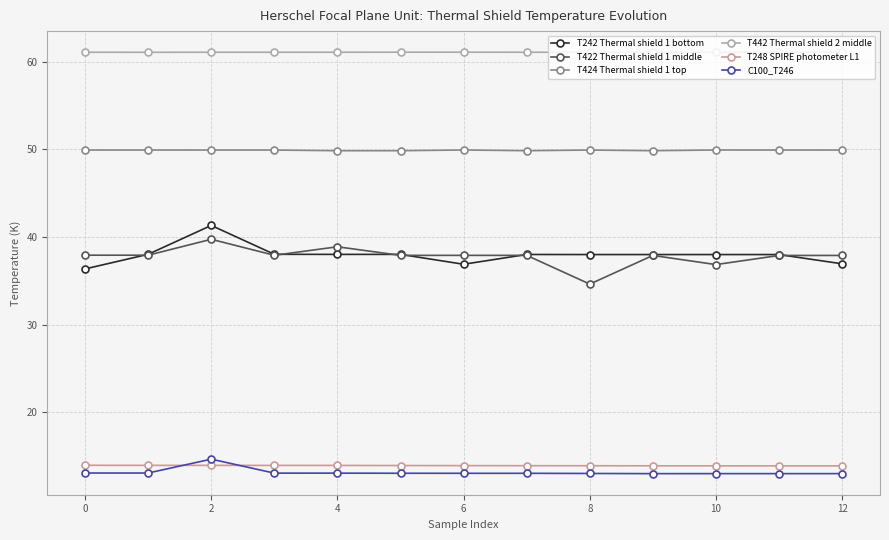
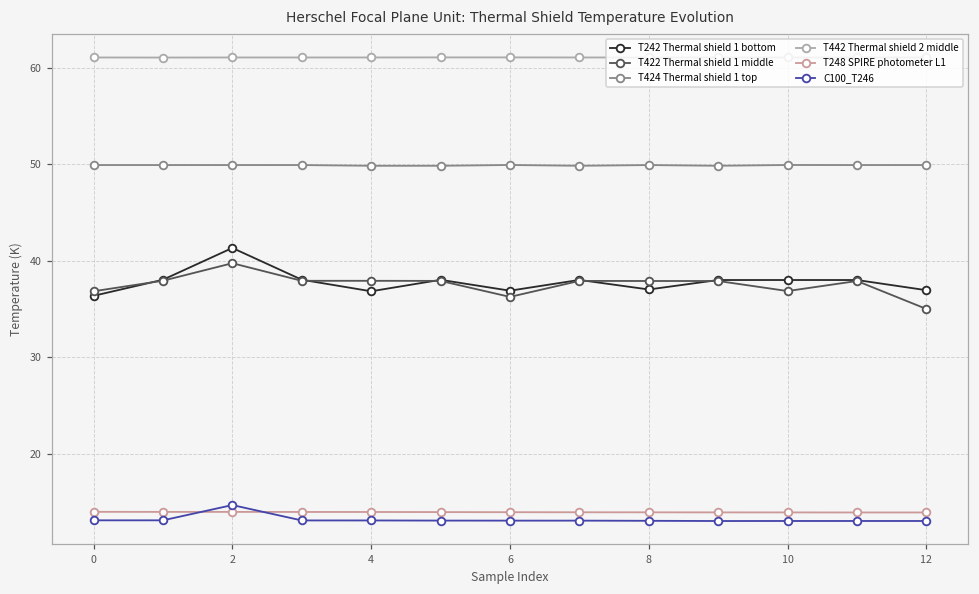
  {
    "T242 Thermal shield 1 bottom": {
      "0": 36,
      "2": 41,
-     "4": 38,
+     "4": 37,
      "6": 37,
-     "8": 38,
+     "8": 37,
      "10": 38,
      "12": 37
    },
    "T422 Thermal shield 1 middle": {
-     "0": 38,
+     "0": 37,
      "2": 40,
-     "4": 39,
-     "6": 38,
-     "8": 35,
+     "4": 38,
+     "6": 36,
+     "8": 38,
      "10": 37,
-     "12": 38
+     "12": 35
    },
    "C100_T246": {
      "0": 13,
      "2": 15,
      "4": 13,
      "6": 13,
      "8": 13,
      "10": 13,
      "12": 13
    }
  }
